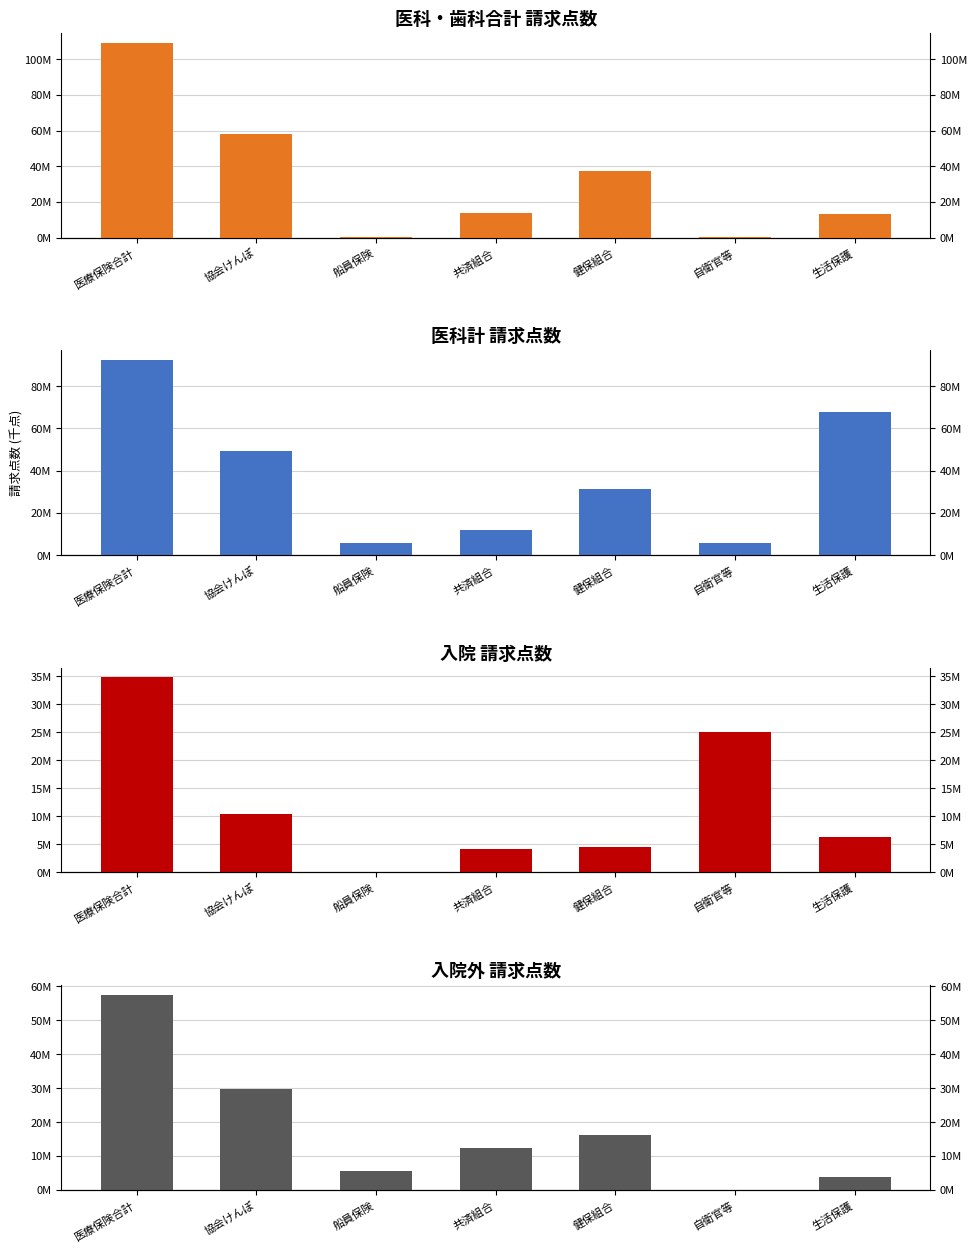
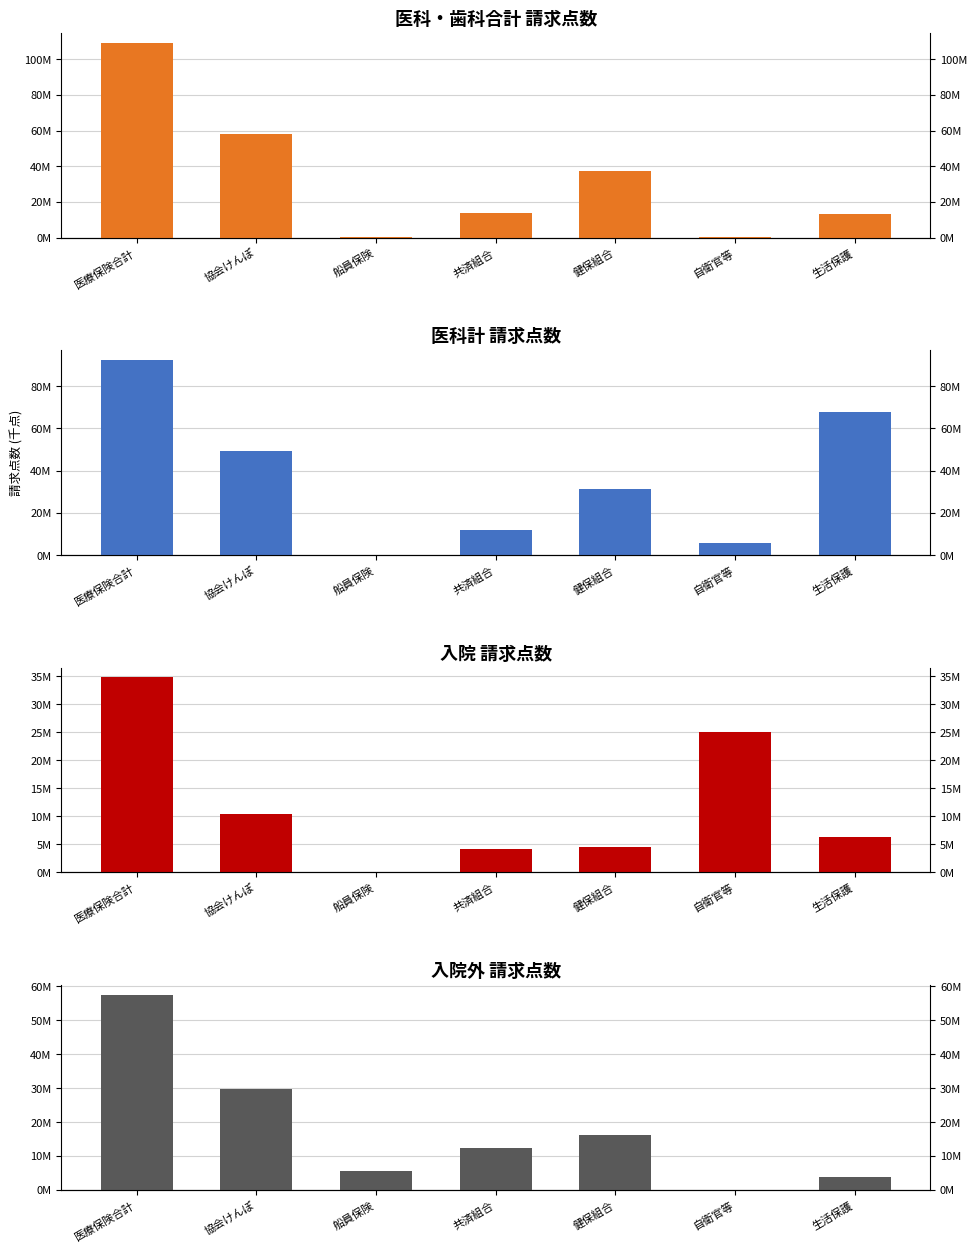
  {
    "医科・歯科合計 請求点数": {
      "医療保険合計": 109000000,
      "協会けんぽ": 58000000,
      "共済組合": 14000000,
      "健保組合": 38000000,
      "生活保護": 13000000
    },
    "医科計 請求点数": {
      "医療保険合計": 92000000,
      "協会けんぽ": 49000000,
-     "船員保険": 6000000,
+     "船員保険": 0,
      "共済組合": 12000000,
      "健保組合": 31000000,
      "自衛官等": 6000000,
      "生活保護": 68000000
    },
    "入院 請求点数": {
      "医療保険合計": 35000000,
      "協会けんぽ": 10000000,
      "共済組合": 4000000,
      "健保組合": 4000000,
      "自衛官等": 25000000,
      "生活保護": 6000000
    },
    "入院外 請求点数": {
      "医療保険合計": 58000000,
      "協会けんぽ": 30000000,
      "船員保険": 6000000,
      "共済組合": 12000000,
      "健保組合": 16000000,
      "生活保護": 4000000
    }
  }
